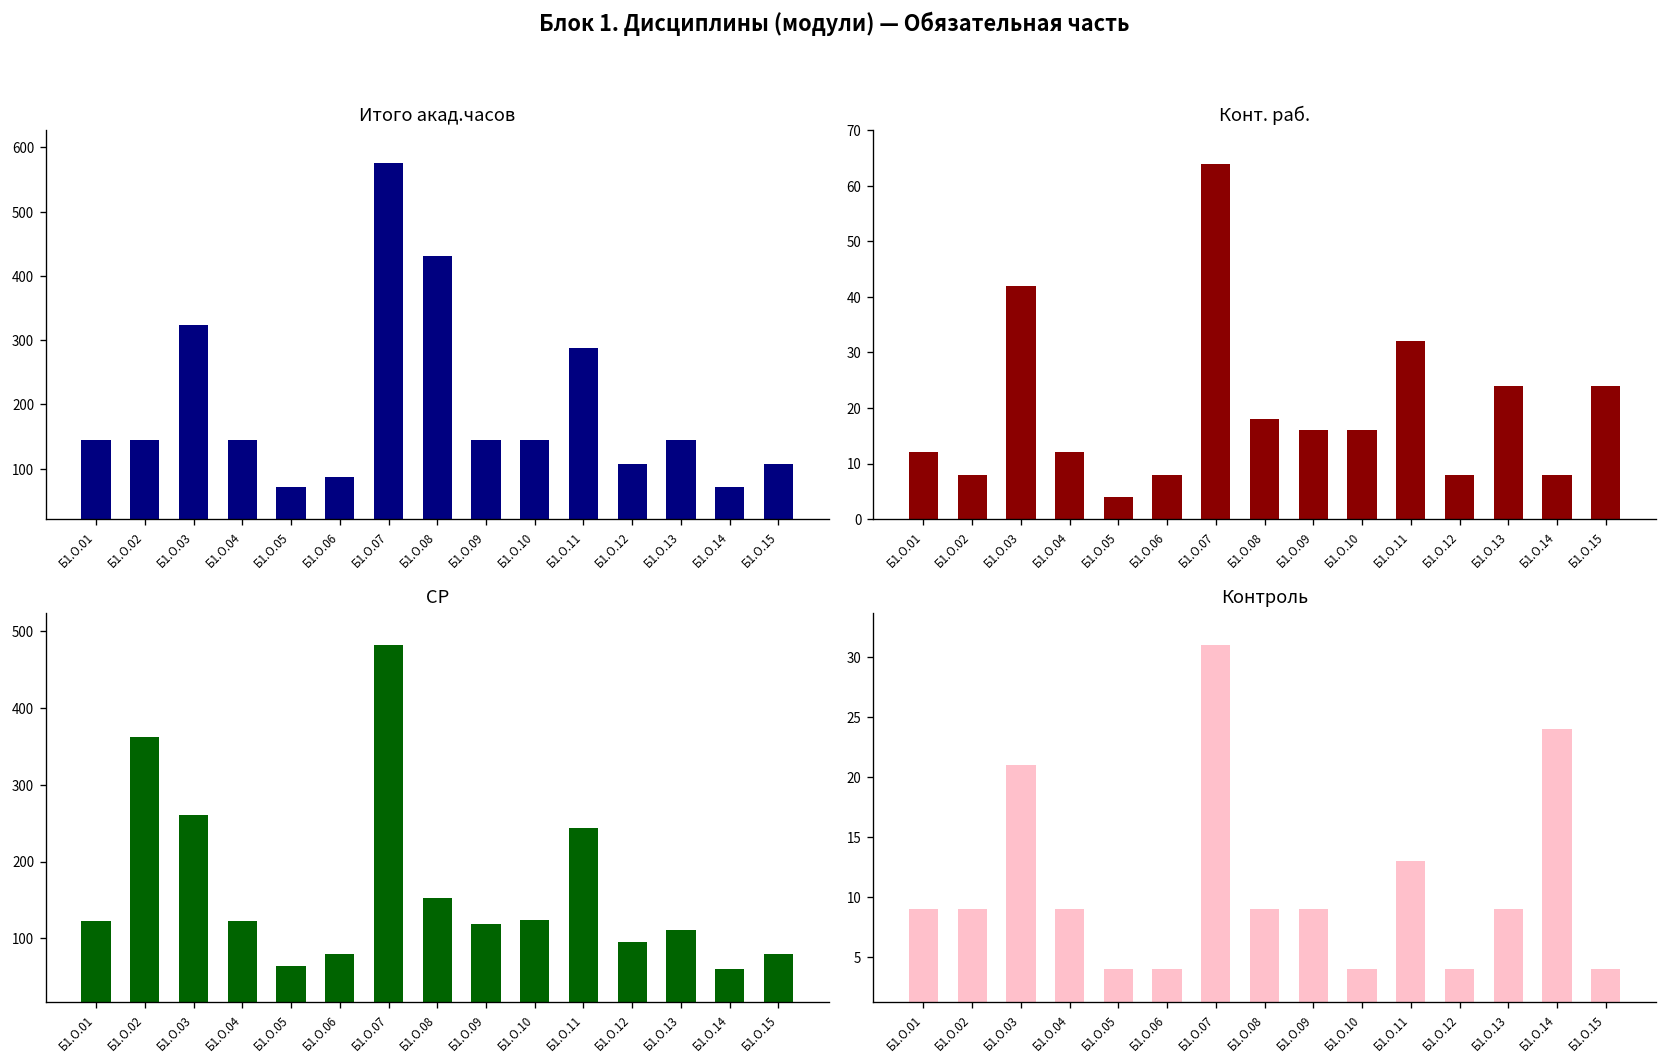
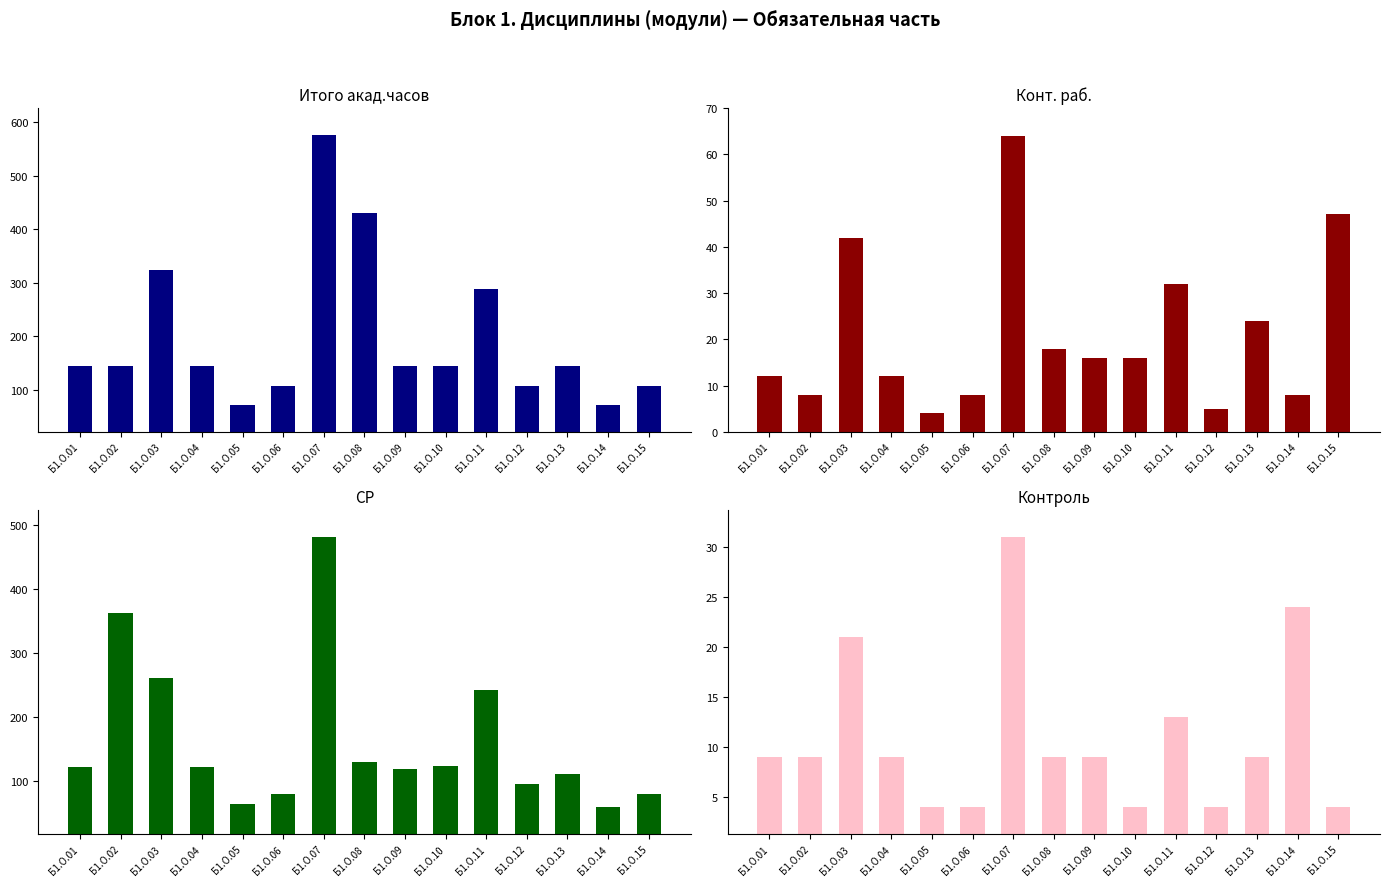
  {
    "Итого акад.часов": {
      "Б1.О.01": 140,
      "Б1.О.02": 140,
      "Б1.О.03": 320,
      "Б1.О.04": 140,
      "Б1.О.05": 70,
-     "Б1.О.06": 90,
+     "Б1.О.06": 110,
      "Б1.О.07": 580,
      "Б1.О.08": 430,
      "Б1.О.09": 140,
      "Б1.О.10": 140,
      "Б1.О.11": 290,
      "Б1.О.12": 110,
      "Б1.О.13": 140,
      "Б1.О.14": 70,
      "Б1.О.15": 110
    },
    "Конт. раб.": {
      "Б1.О.01": 12,
      "Б1.О.02": 8,
      "Б1.О.03": 42,
      "Б1.О.04": 12,
      "Б1.О.05": 4,
      "Б1.О.06": 8,
      "Б1.О.07": 64,
      "Б1.О.08": 18,
      "Б1.О.09": 16,
      "Б1.О.10": 16,
      "Б1.О.11": 32,
-     "Б1.О.12": 8,
+     "Б1.О.12": 5,
      "Б1.О.13": 24,
      "Б1.О.14": 8,
-     "Б1.О.15": 24
+     "Б1.О.15": 47
    },
    "СР": {
      "Б1.О.01": 120,
      "Б1.О.02": 360,
      "Б1.О.03": 260,
      "Б1.О.04": 120,
      "Б1.О.05": 60,
      "Б1.О.06": 80,
      "Б1.О.07": 480,
-     "Б1.О.08": 150,
+     "Б1.О.08": 130,
      "Б1.О.09": 120,
      "Б1.О.10": 120,
      "Б1.О.11": 240,
      "Б1.О.12": 100,
      "Б1.О.13": 110,
      "Б1.О.14": 60,
      "Б1.О.15": 80
    },
    "Контроль": {
      "Б1.О.01": 9,
      "Б1.О.02": 9,
      "Б1.О.03": 21,
      "Б1.О.04": 9,
      "Б1.О.05": 4,
      "Б1.О.06": 4,
      "Б1.О.07": 31,
      "Б1.О.08": 9,
      "Б1.О.09": 9,
      "Б1.О.10": 4,
      "Б1.О.11": 13,
      "Б1.О.12": 4,
      "Б1.О.13": 9,
      "Б1.О.14": 24,
      "Б1.О.15": 4
    }
  }
